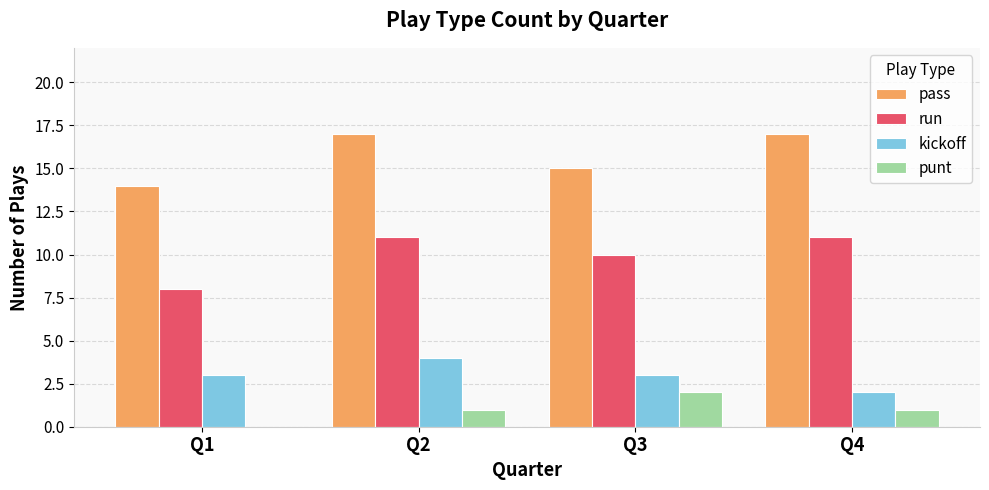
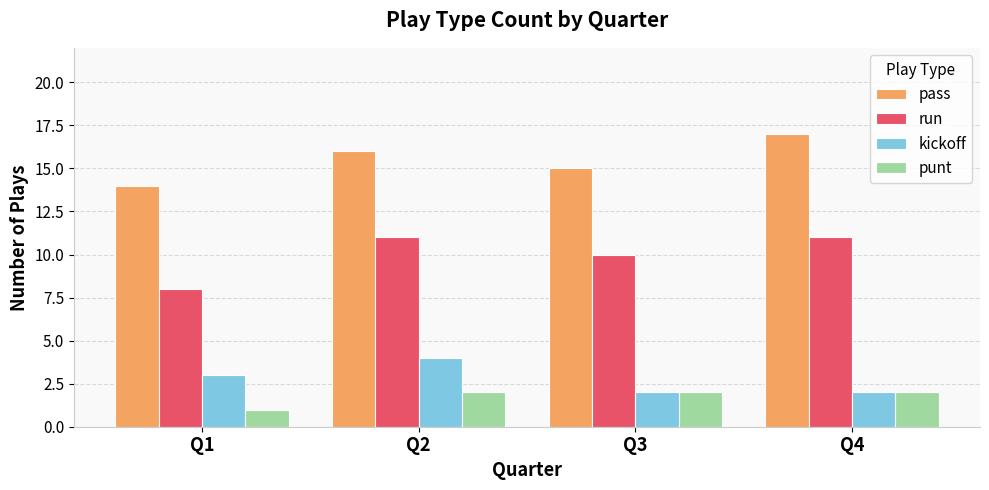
  {
    "pass": {
      "Q1": 14,
-     "Q2": 17,
+     "Q2": 16,
      "Q3": 15,
      "Q4": 17
    },
    "run": {
      "Q1": 8,
      "Q2": 11,
      "Q3": 10,
      "Q4": 11
    },
    "kickoff": {
      "Q1": 3,
      "Q2": 4,
-     "Q3": 3,
+     "Q3": 2,
      "Q4": 2
    },
    "punt": {
-     "Q1": 0,
-     "Q2": 1,
+     "Q1": 1,
+     "Q2": 2,
      "Q3": 2,
-     "Q4": 1
+     "Q4": 2
    }
  }
